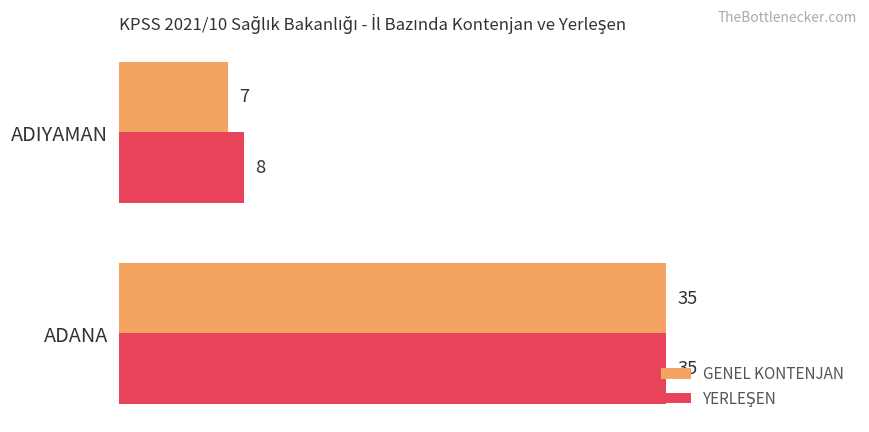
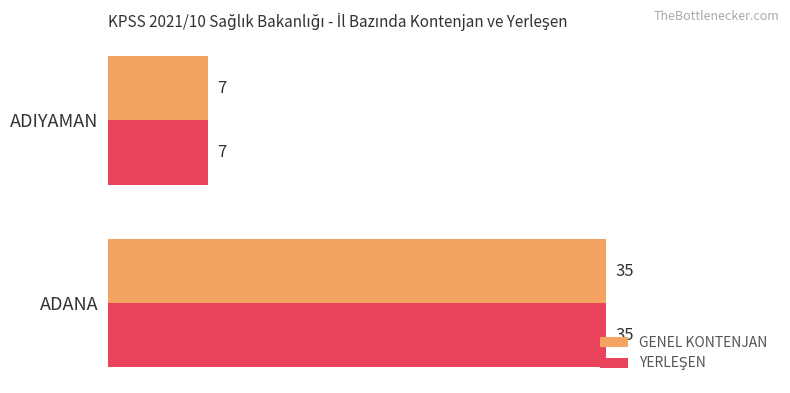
  {
    "GENEL KONTENJAN": {
      "ADIYAMAN": 7,
      "ADANA": 35
    },
    "YERLEŞEN": {
-     "ADIYAMAN": 8,
+     "ADIYAMAN": 7,
      "ADANA": 35
    }
  }
